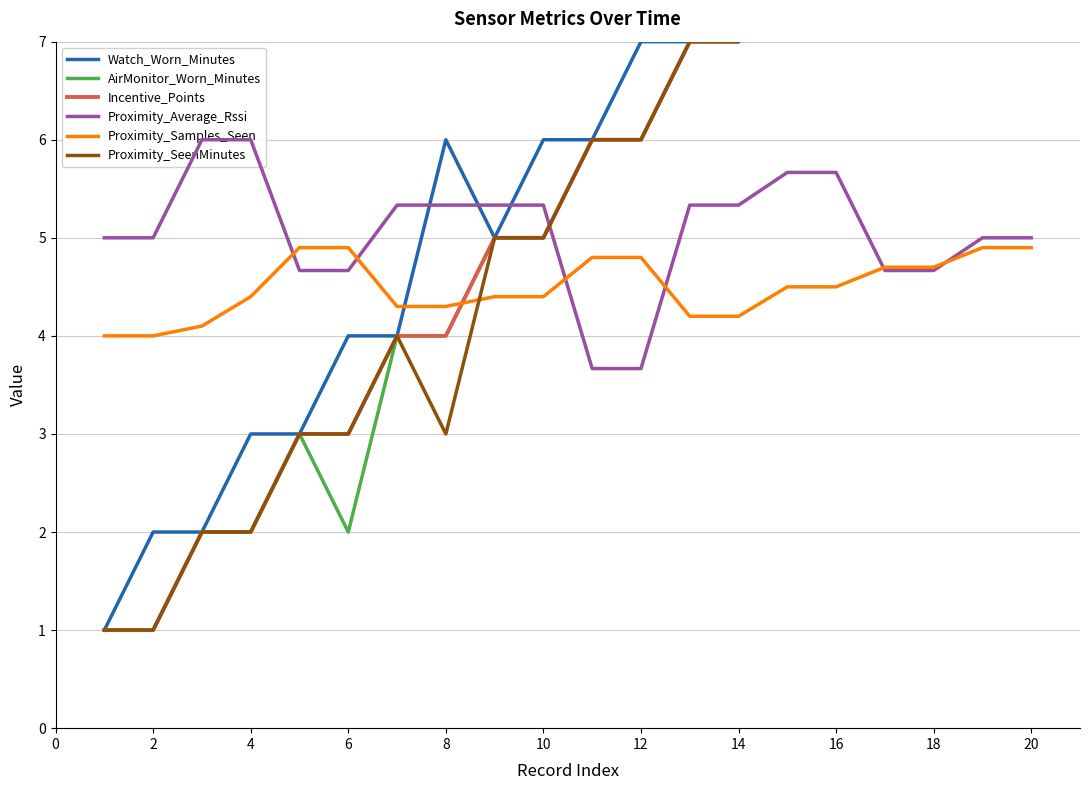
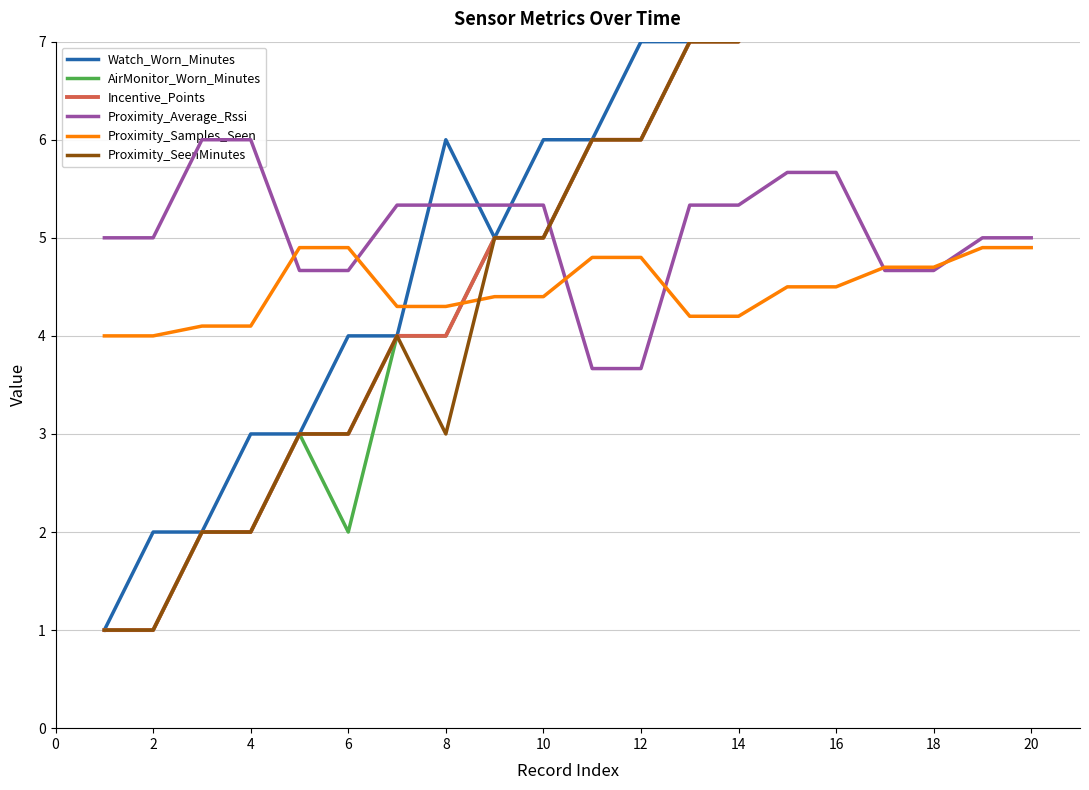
  {
    "Watch_Worn_Minutes": {
      "2": 2.0,
      "4": 3.0,
      "6": 4.0,
      "8": 6.0,
      "10": 6.0,
      "12": 7.0
    },
    "AirMonitor_Worn_Minutes": {
      "6": 2.0
    },
    "Proximity_Average_Rssi": {
      "2": 5.0,
      "6": 4.7,
      "8": 5.3,
      "10": 5.3,
      "12": 3.7,
      "14": 5.3,
      "16": 5.7,
      "18": 4.7,
      "20": 5.0
    },
    "Proximity_Samples_Seen": {
      "2": 4.0,
-     "4": 4.4,
+     "4": 4.1,
      "6": 4.9,
      "8": 4.3,
      "10": 4.4,
      "12": 4.8,
      "14": 4.2,
      "16": 4.5,
      "18": 4.7,
      "20": 4.9
    },
    "Proximity_SeenMinutes": {
      "8": 3.0
    }
  }
